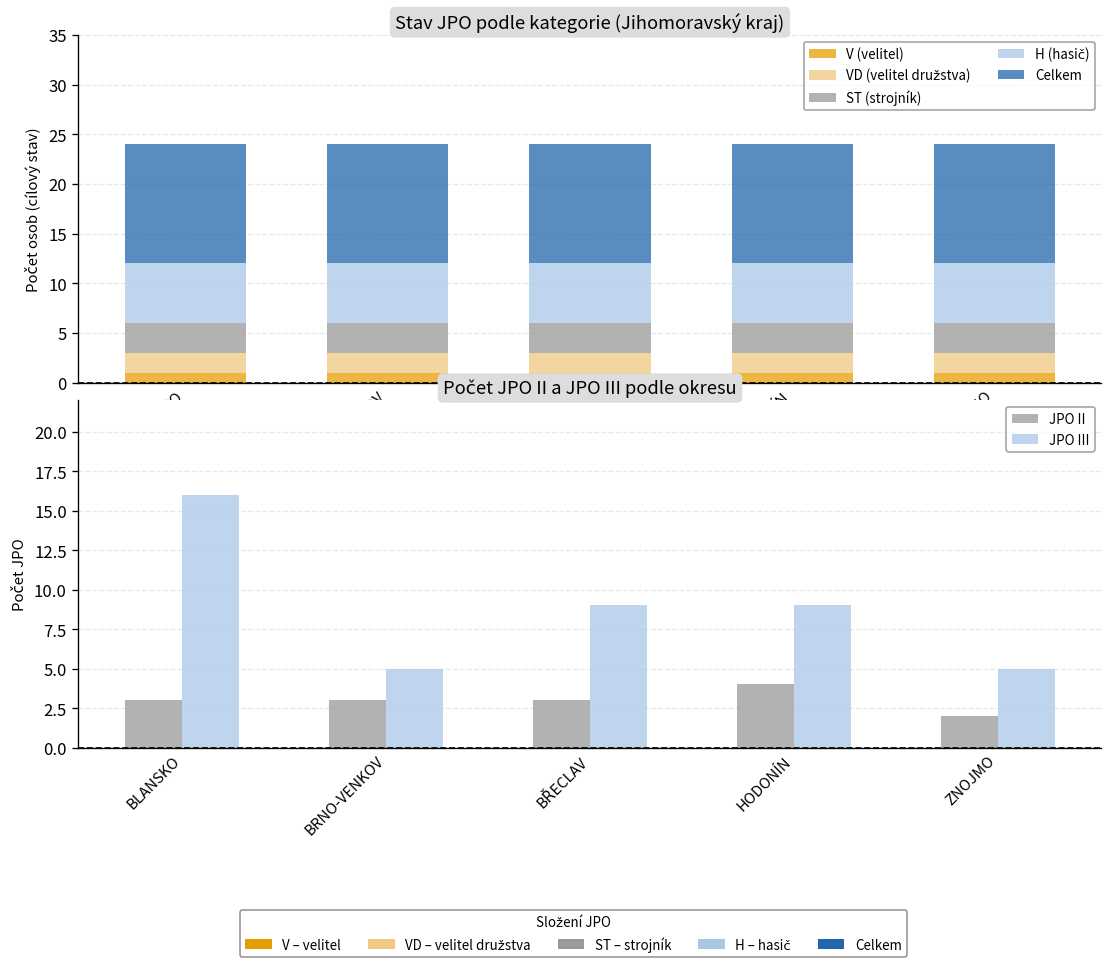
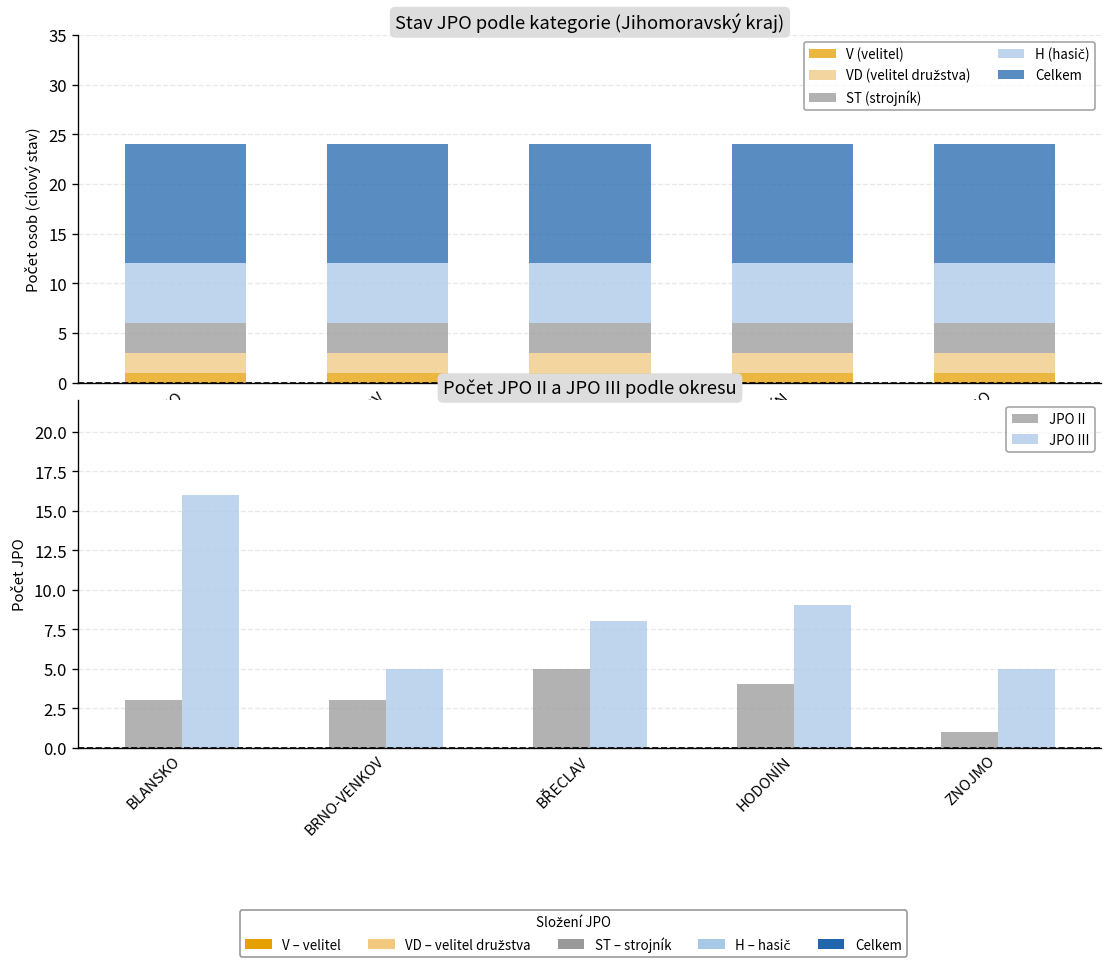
  {
    "Počet JPO II a JPO III podle okresu": {
      "JPO II": {
        "BLANSKO": 3,
        "BRNO-VENKOV": 3,
-       "BŘECLAV": 3,
+       "BŘECLAV": 5,
        "HODONÍN": 4,
-       "ZNOJMO": 2
+       "ZNOJMO": 1
      },
      "JPO III": {
        "BLANSKO": 16,
        "BRNO-VENKOV": 5,
-       "BŘECLAV": 9,
+       "BŘECLAV": 8,
        "HODONÍN": 9,
        "ZNOJMO": 5
      }
    }
  }
